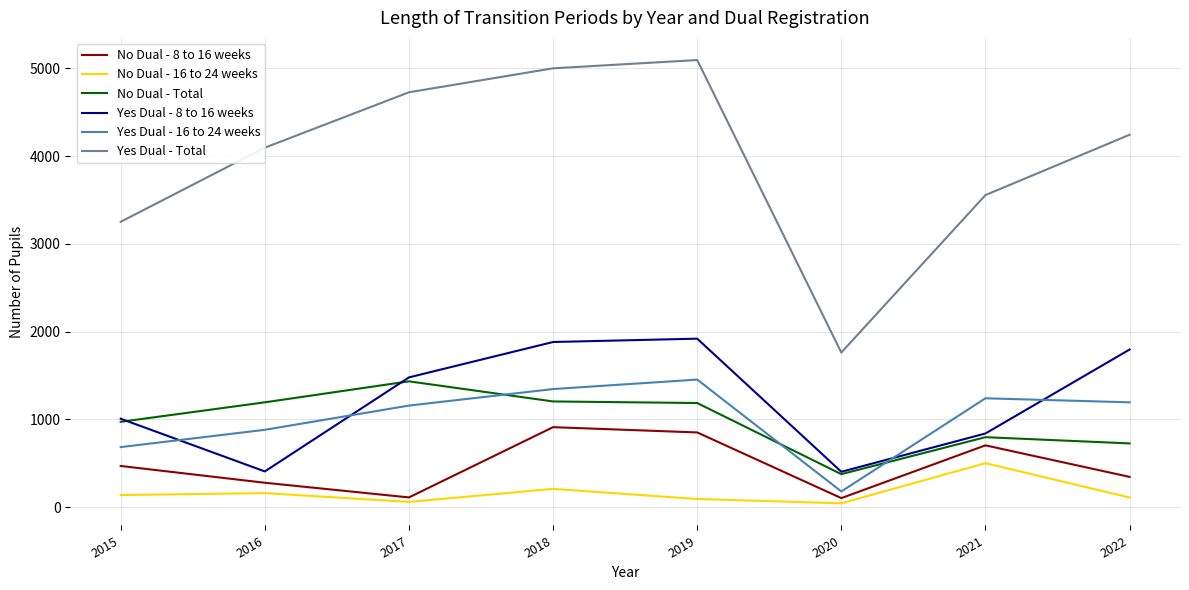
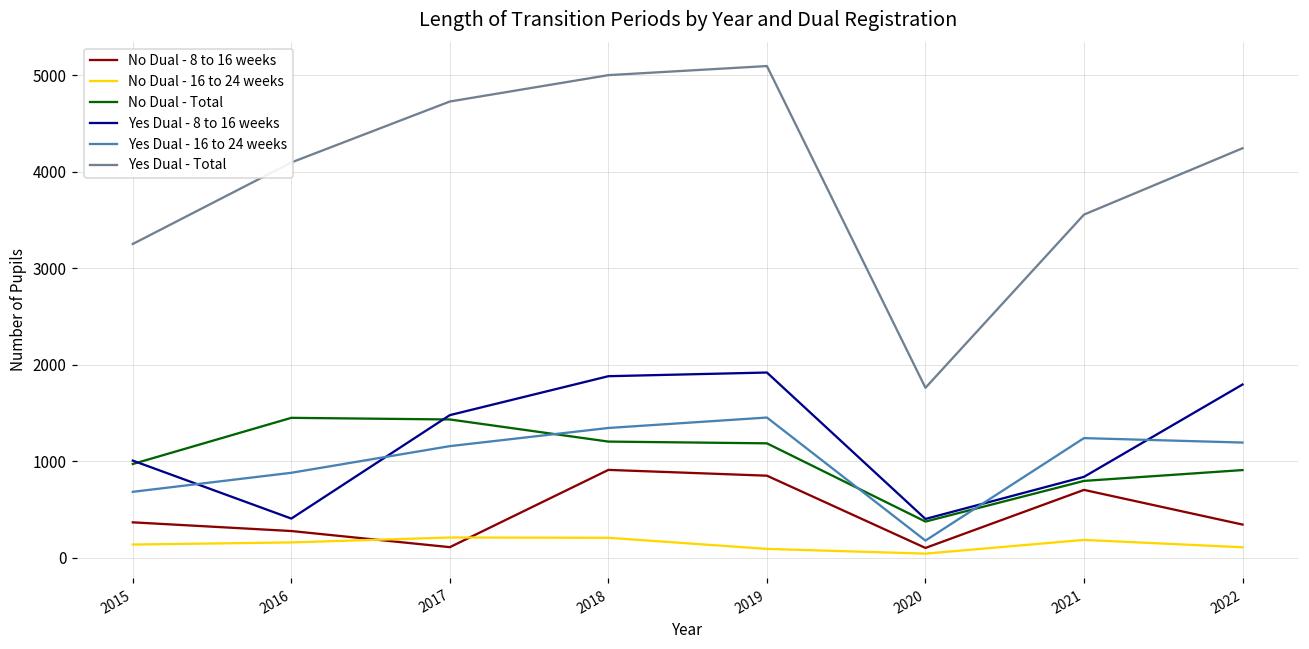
  {
    "No Dual - 8 to 16 weeks": {
-     "2015": 500,
+     "2015": 400,
      "2016": 300,
      "2017": 100,
      "2018": 900,
      "2019": 900,
      "2020": 100,
      "2021": 700,
      "2022": 300
    },
    "No Dual - 16 to 24 weeks": {
      "2015": 100,
      "2016": 200,
-     "2017": 100,
+     "2017": 200,
      "2018": 200,
      "2019": 100,
      "2020": 0,
-     "2021": 500,
+     "2021": 200,
      "2022": 100
    },
    "No Dual - Total": {
      "2015": 1000,
-     "2016": 1200,
+     "2016": 1500,
      "2017": 1400,
      "2018": 1200,
      "2019": 1200,
      "2021": 800,
-     "2022": 700
+     "2022": 900
    },
    "Yes Dual - 8 to 16 weeks": {
      "2015": 1000,
      "2016": 400,
      "2017": 1500,
      "2018": 1900,
      "2019": 1900,
      "2021": 800,
      "2022": 1800
    }
  }
